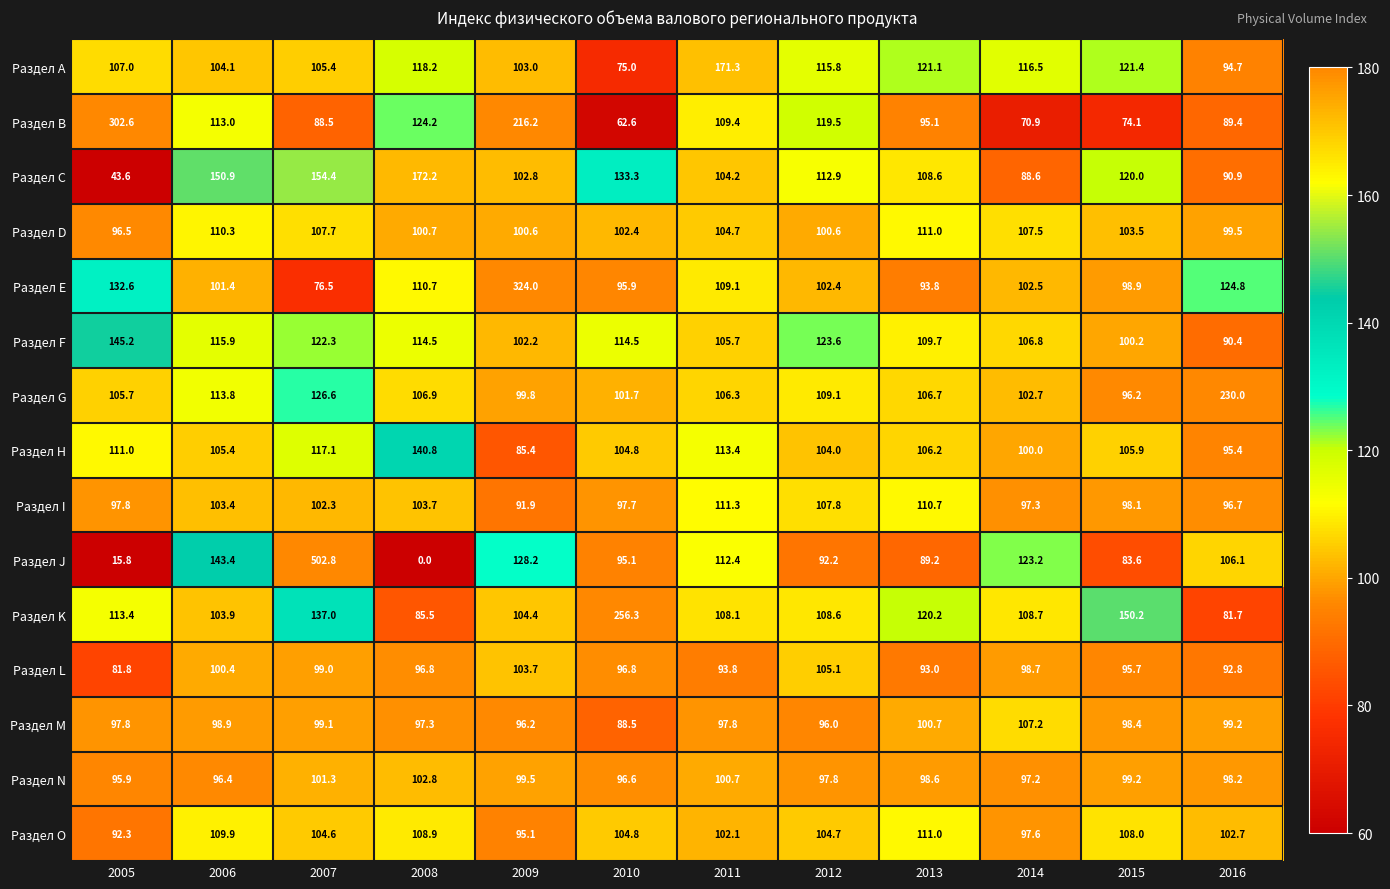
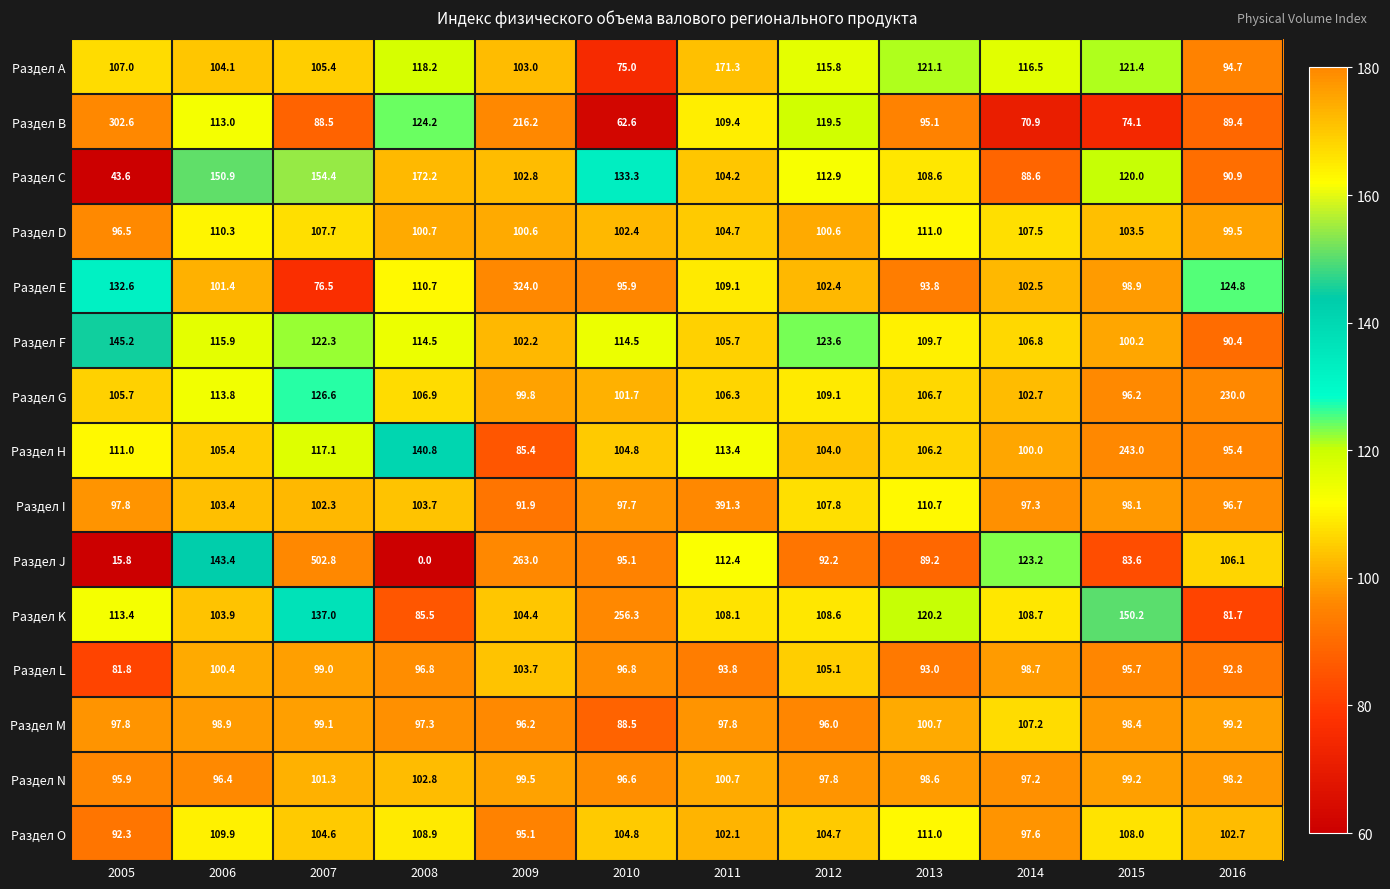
  {
    "Раздел A": {
      "2005": 107.0,
      "2006": 104.1,
      "2007": 105.4,
      "2008": 118.2,
      "2009": 103.0,
      "2010": 75.0,
      "2011": 171.3,
      "2012": 115.8,
      "2013": 121.1,
      "2014": 116.5,
      "2015": 121.4,
      "2016": 94.7
    },
    "Раздел B": {
      "2005": 302.6,
      "2006": 113.0,
      "2007": 88.5,
      "2008": 124.2,
      "2009": 216.2,
      "2010": 62.6,
      "2011": 109.4,
      "2012": 119.5,
      "2013": 95.1,
      "2014": 70.9,
      "2015": 74.1,
      "2016": 89.4
    },
    "Раздел C": {
      "2005": 43.6,
      "2006": 150.9,
      "2007": 154.4,
      "2008": 172.2,
      "2009": 102.8,
      "2010": 133.3,
      "2011": 104.2,
      "2012": 112.9,
      "2013": 108.6,
      "2014": 88.6,
      "2015": 120.0,
      "2016": 90.9
    },
    "Раздел D": {
      "2005": 96.5,
      "2006": 110.3,
      "2007": 107.7,
      "2008": 100.7,
      "2009": 100.6,
      "2010": 102.4,
      "2011": 104.7,
      "2012": 100.6,
      "2013": 111.0,
      "2014": 107.5,
      "2015": 103.5,
      "2016": 99.5
    },
    "Раздел E": {
      "2005": 132.6,
      "2006": 101.4,
      "2007": 76.5,
      "2008": 110.7,
      "2009": 324.0,
      "2010": 95.9,
      "2011": 109.1,
      "2012": 102.4,
      "2013": 93.8,
      "2014": 102.5,
      "2015": 98.9,
      "2016": 124.8
    },
    "Раздел F": {
      "2005": 145.2,
      "2006": 115.9,
      "2007": 122.3,
      "2008": 114.5,
      "2009": 102.2,
      "2010": 114.5,
      "2011": 105.7,
      "2012": 123.6,
      "2013": 109.7,
      "2014": 106.8,
      "2015": 100.2,
      "2016": 90.4
    },
    "Раздел G": {
      "2005": 105.7,
      "2006": 113.8,
      "2007": 126.6,
      "2008": 106.9,
      "2009": 99.8,
      "2010": 101.7,
      "2011": 106.3,
      "2012": 109.1,
      "2013": 106.7,
      "2014": 102.7,
      "2015": 96.2,
      "2016": 230.0
    },
    "Раздел H": {
      "2005": 111.0,
      "2006": 105.4,
      "2007": 117.1,
      "2008": 140.8,
      "2009": 85.4,
      "2010": 104.8,
      "2011": 113.4,
      "2012": 104.0,
      "2013": 106.2,
      "2014": 100.0,
-     "2015": 105.9,
+     "2015": 243.0,
      "2016": 95.4
    },
    "Раздел I": {
      "2005": 97.8,
      "2006": 103.4,
      "2007": 102.3,
      "2008": 103.7,
      "2009": 91.9,
      "2010": 97.7,
-     "2011": 111.3,
+     "2011": 391.3,
      "2012": 107.8,
      "2013": 110.7,
      "2014": 97.3,
      "2015": 98.1,
      "2016": 96.7
    },
    "Раздел J": {
      "2005": 15.8,
      "2006": 143.4,
      "2007": 502.8,
      "2008": 0.0,
-     "2009": 128.2,
+     "2009": 263.0,
      "2010": 95.1,
      "2011": 112.4,
      "2012": 92.2,
      "2013": 89.2,
      "2014": 123.2,
      "2015": 83.6,
      "2016": 106.1
    },
    "Раздел K": {
      "2005": 113.4,
      "2006": 103.9,
      "2007": 137.0,
      "2008": 85.5,
      "2009": 104.4,
      "2010": 256.3,
      "2011": 108.1,
      "2012": 108.6,
      "2013": 120.2,
      "2014": 108.7,
      "2015": 150.2,
      "2016": 81.7
    },
    "Раздел L": {
      "2005": 81.8,
      "2006": 100.4,
      "2007": 99.0,
      "2008": 96.8,
      "2009": 103.7,
      "2010": 96.8,
      "2011": 93.8,
      "2012": 105.1,
      "2013": 93.0,
      "2014": 98.7,
      "2015": 95.7,
      "2016": 92.8
    },
    "Раздел M": {
      "2005": 97.8,
      "2006": 98.9,
      "2007": 99.1,
      "2008": 97.3,
      "2009": 96.2,
      "2010": 88.5,
      "2011": 97.8,
      "2012": 96.0,
      "2013": 100.7,
      "2014": 107.2,
      "2015": 98.4,
      "2016": 99.2
    },
    "Раздел N": {
      "2005": 95.9,
      "2006": 96.4,
      "2007": 101.3,
      "2008": 102.8,
      "2009": 99.5,
      "2010": 96.6,
      "2011": 100.7,
      "2012": 97.8,
      "2013": 98.6,
      "2014": 97.2,
      "2015": 99.2,
      "2016": 98.2
    },
    "Раздел O": {
      "2005": 92.3,
      "2006": 109.9,
      "2007": 104.6,
      "2008": 108.9,
      "2009": 95.1,
      "2010": 104.8,
      "2011": 102.1,
      "2012": 104.7,
      "2013": 111.0,
      "2014": 97.6,
      "2015": 108.0,
      "2016": 102.7
    }
  }
